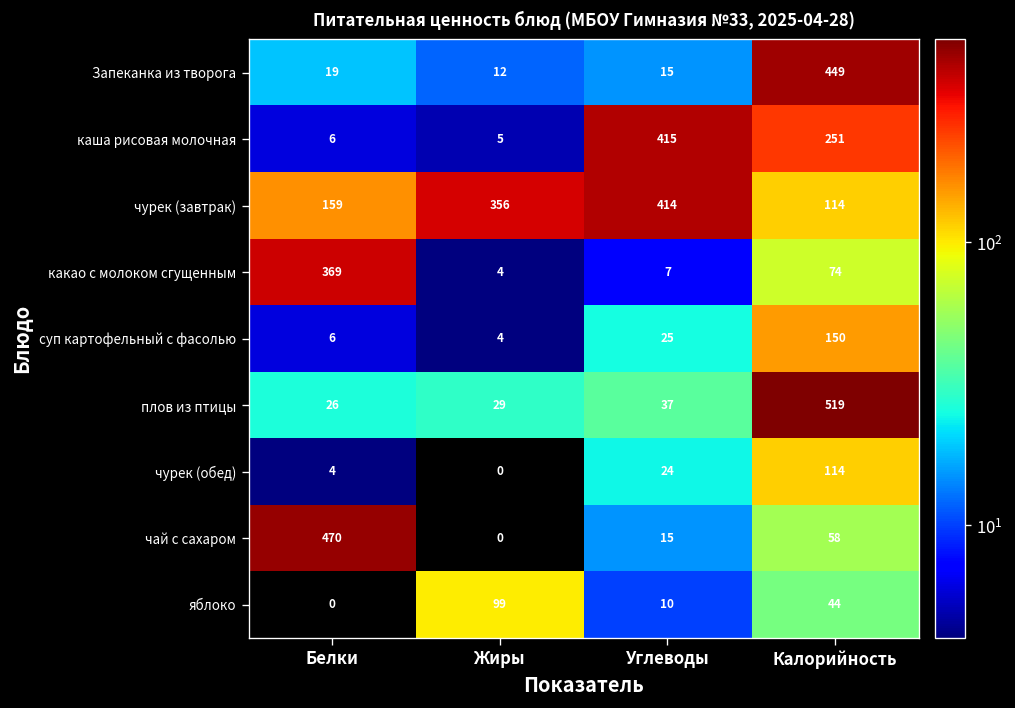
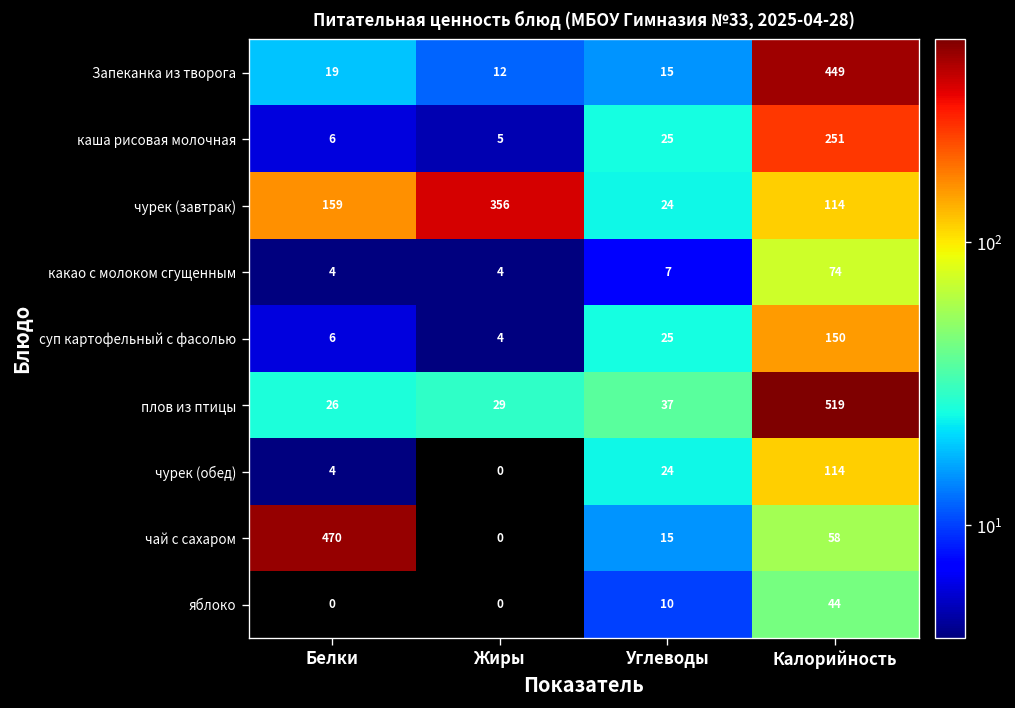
  {
    "Запеканка из творога": {
      "Белки": 19,
      "Жиры": 12,
      "Углеводы": 15,
      "Калорийность": 449
    },
    "каша рисовая молочная": {
      "Белки": 6,
      "Жиры": 5,
-     "Углеводы": 415,
+     "Углеводы": 25,
      "Калорийность": 251
    },
    "чурек (завтрак)": {
      "Белки": 159,
      "Жиры": 356,
-     "Углеводы": 414,
+     "Углеводы": 24,
      "Калорийность": 114
    },
    "какао с молоком сгущенным": {
-     "Белки": 369,
+     "Белки": 4,
      "Жиры": 4,
      "Углеводы": 7,
      "Калорийность": 74
    },
    "суп картофельный с фасолью": {
      "Белки": 6,
      "Жиры": 4,
      "Углеводы": 25,
      "Калорийность": 150
    },
    "плов из птицы": {
      "Белки": 26,
      "Жиры": 29,
      "Углеводы": 37,
      "Калорийность": 519
    },
    "чурек (обед)": {
      "Белки": 4,
      "Жиры": 0,
      "Углеводы": 24,
      "Калорийность": 114
    },
    "чай с сахаром": {
      "Белки": 470,
      "Жиры": 0,
      "Углеводы": 15,
      "Калорийность": 58
    },
    "яблоко": {
      "Белки": 0,
-     "Жиры": 99,
+     "Жиры": 0,
      "Углеводы": 10,
      "Калорийность": 44
    }
  }
